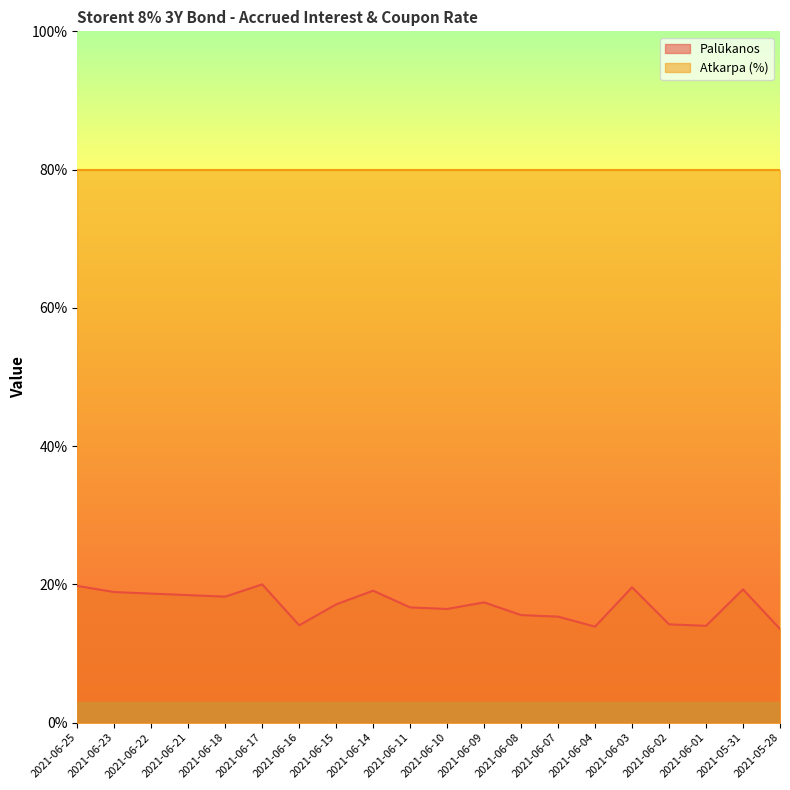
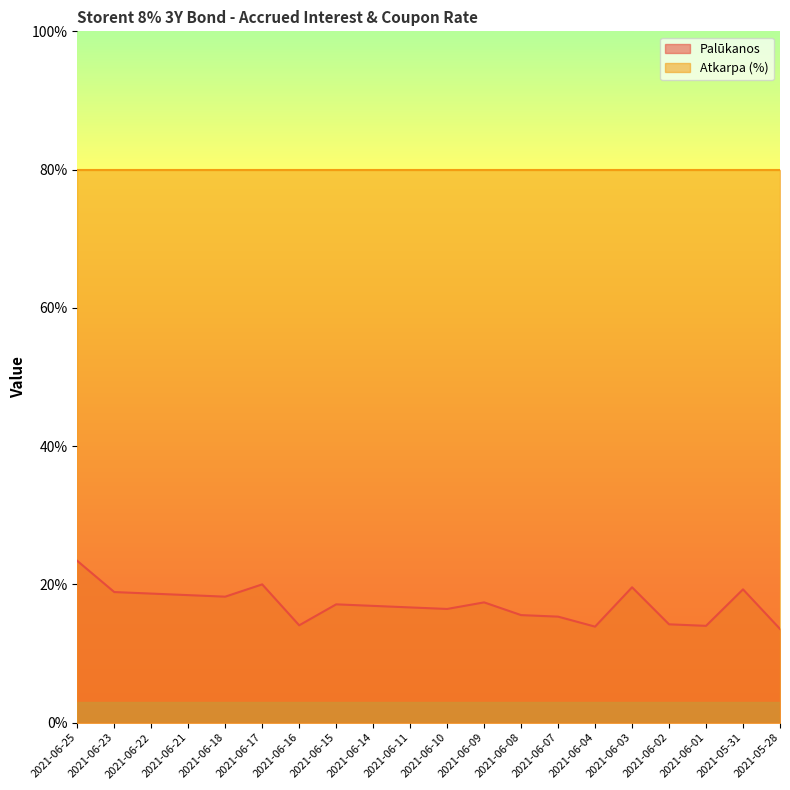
  {
    "Palūkanos": {
-     "2021-06-25": "20%",
+     "2021-06-25": "23%",
      "2021-06-23": "19%",
      "2021-06-22": "19%",
      "2021-06-21": "18%",
      "2021-06-18": "18%",
      "2021-06-17": "20%",
      "2021-06-16": "14%",
      "2021-06-15": "17%",
-     "2021-06-14": "19%",
+     "2021-06-14": "17%",
      "2021-06-11": "17%",
      "2021-06-10": "16%",
      "2021-06-09": "17%",
      "2021-06-08": "16%",
      "2021-06-07": "15%",
      "2021-06-04": "14%",
      "2021-06-03": "20%",
      "2021-06-02": "14%",
      "2021-06-01": "14%",
      "2021-05-31": "19%",
      "2021-05-28": "14%"
    },
    "Atkarpa (%)": {
      "2021-06-25": "80%",
      "2021-06-23": "80%",
      "2021-06-22": "80%",
      "2021-06-21": "80%",
      "2021-06-18": "80%",
      "2021-06-17": "80%",
      "2021-06-16": "80%",
      "2021-06-15": "80%",
      "2021-06-14": "80%",
      "2021-06-11": "80%",
      "2021-06-10": "80%",
      "2021-06-09": "80%",
      "2021-06-08": "80%",
      "2021-06-07": "80%",
      "2021-06-04": "80%",
      "2021-06-03": "80%",
      "2021-06-02": "80%",
      "2021-06-01": "80%",
      "2021-05-31": "80%",
      "2021-05-28": "80%"
    }
  }
